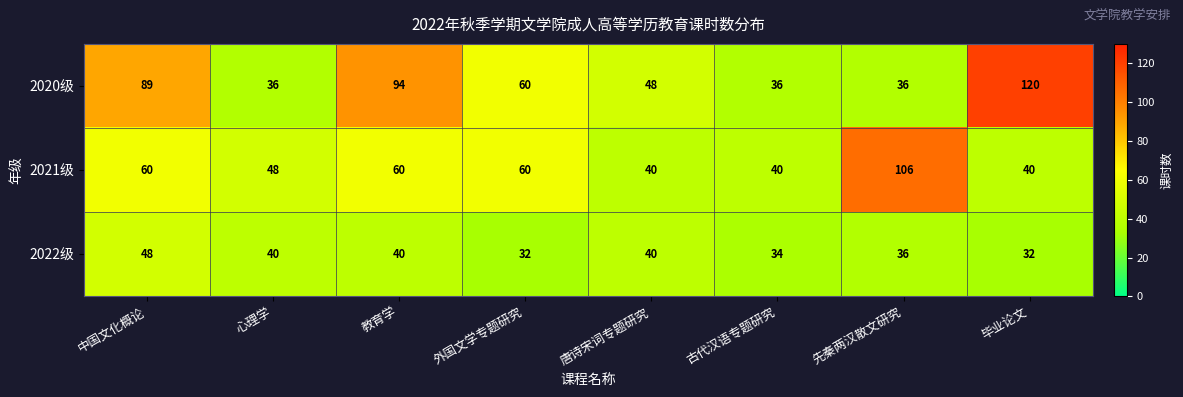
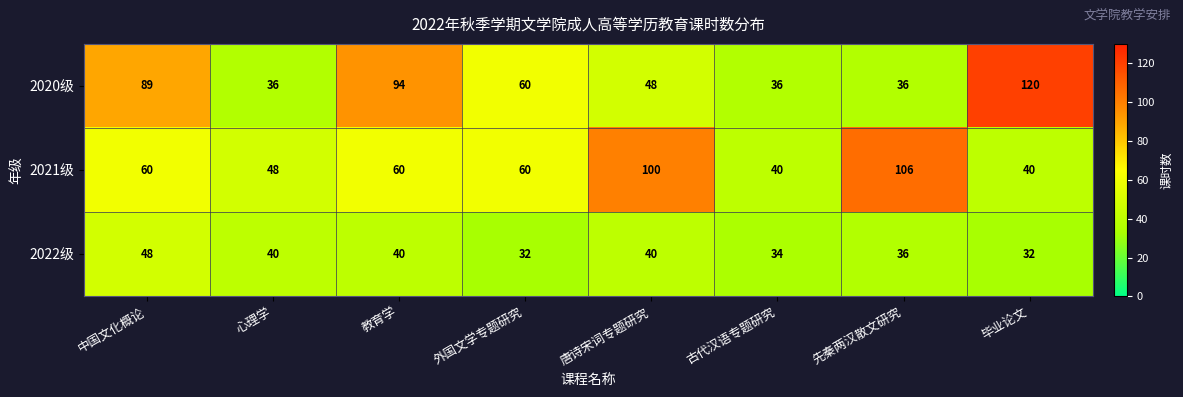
  {
    "2020级": {
      "中国文化概论": 89,
      "心理学": 36,
      "教育学": 94,
      "外国文学专题研究": 60,
      "唐诗宋词专题研究": 48,
      "古代汉语专题研究": 36,
      "先秦两汉散文研究": 36,
      "毕业论文": 120
    },
    "2021级": {
      "中国文化概论": 60,
      "心理学": 48,
      "教育学": 60,
      "外国文学专题研究": 60,
-     "唐诗宋词专题研究": 40,
+     "唐诗宋词专题研究": 100,
      "古代汉语专题研究": 40,
      "先秦两汉散文研究": 106,
      "毕业论文": 40
    },
    "2022级": {
      "中国文化概论": 48,
      "心理学": 40,
      "教育学": 40,
      "外国文学专题研究": 32,
      "唐诗宋词专题研究": 40,
      "古代汉语专题研究": 34,
      "先秦两汉散文研究": 36,
      "毕业论文": 32
    }
  }
